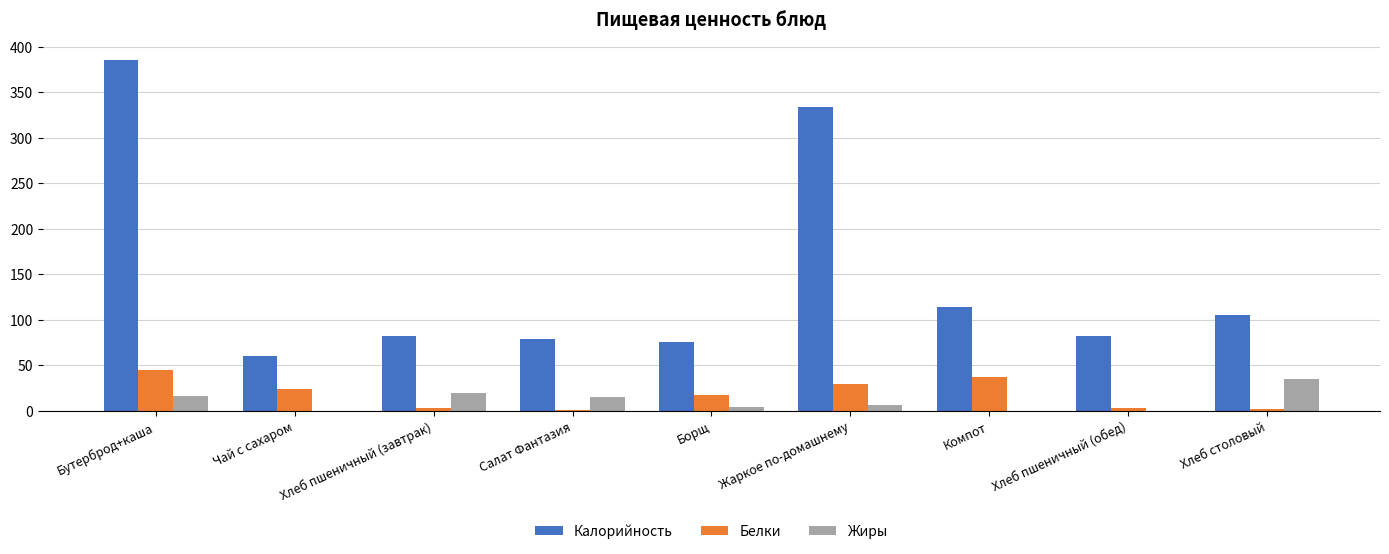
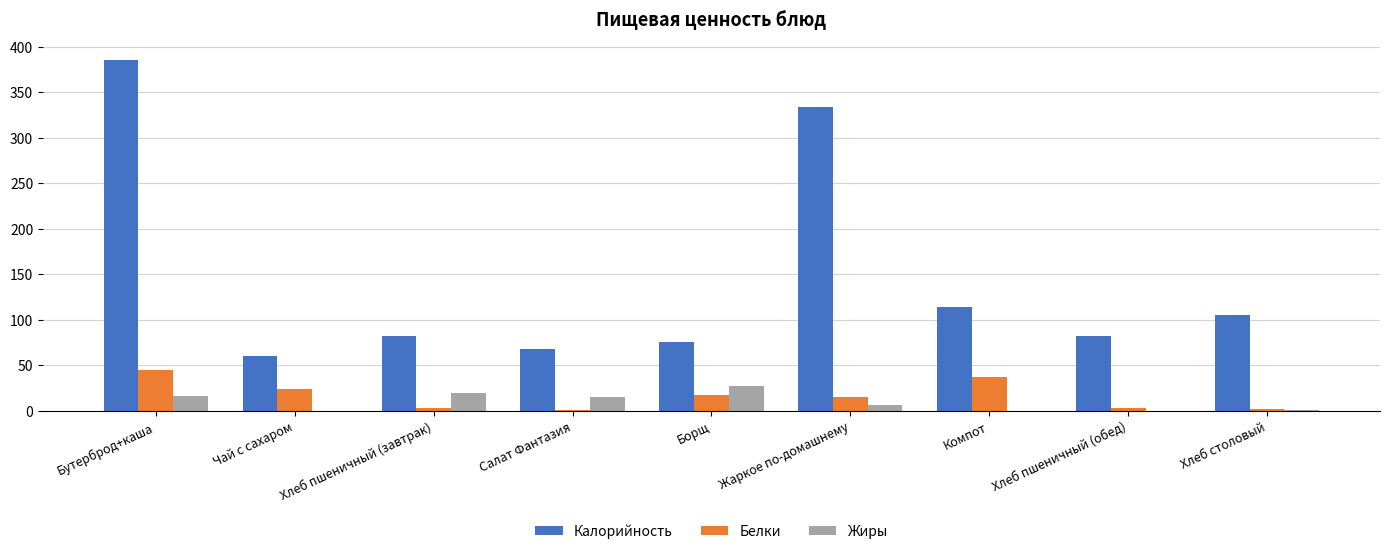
  {
    "Калорийность": {
      "Бутерброд+каша": 390,
      "Чай с сахаром": 60,
      "Хлеб пшеничный (завтрак)": 80,
-     "Салат Фантазия": 80,
+     "Салат Фантазия": 70,
      "Борщ": 80,
      "Жаркое по-домашнему": 330,
      "Компот": 110,
      "Хлеб пшеничный (обед)": 80,
      "Хлеб столовый": 100
    },
    "Белки": {
      "Бутерброд+каша": 50,
      "Чай с сахаром": 20,
      "Борщ": 20,
-     "Жаркое по-домашнему": 30,
+     "Жаркое по-домашнему": 20,
      "Компот": 40
    },
    "Жиры": {
      "Бутерброд+каша": 20,
      "Чай с сахаром": 0,
      "Хлеб пшеничный (завтрак)": 20,
      "Салат Фантазия": 10,
-     "Борщ": 0,
+     "Борщ": 30,
      "Жаркое по-домашнему": 10,
      "Компот": 0,
-     "Хлеб столовый": 30
+     "Хлеб столовый": 0
    }
  }
